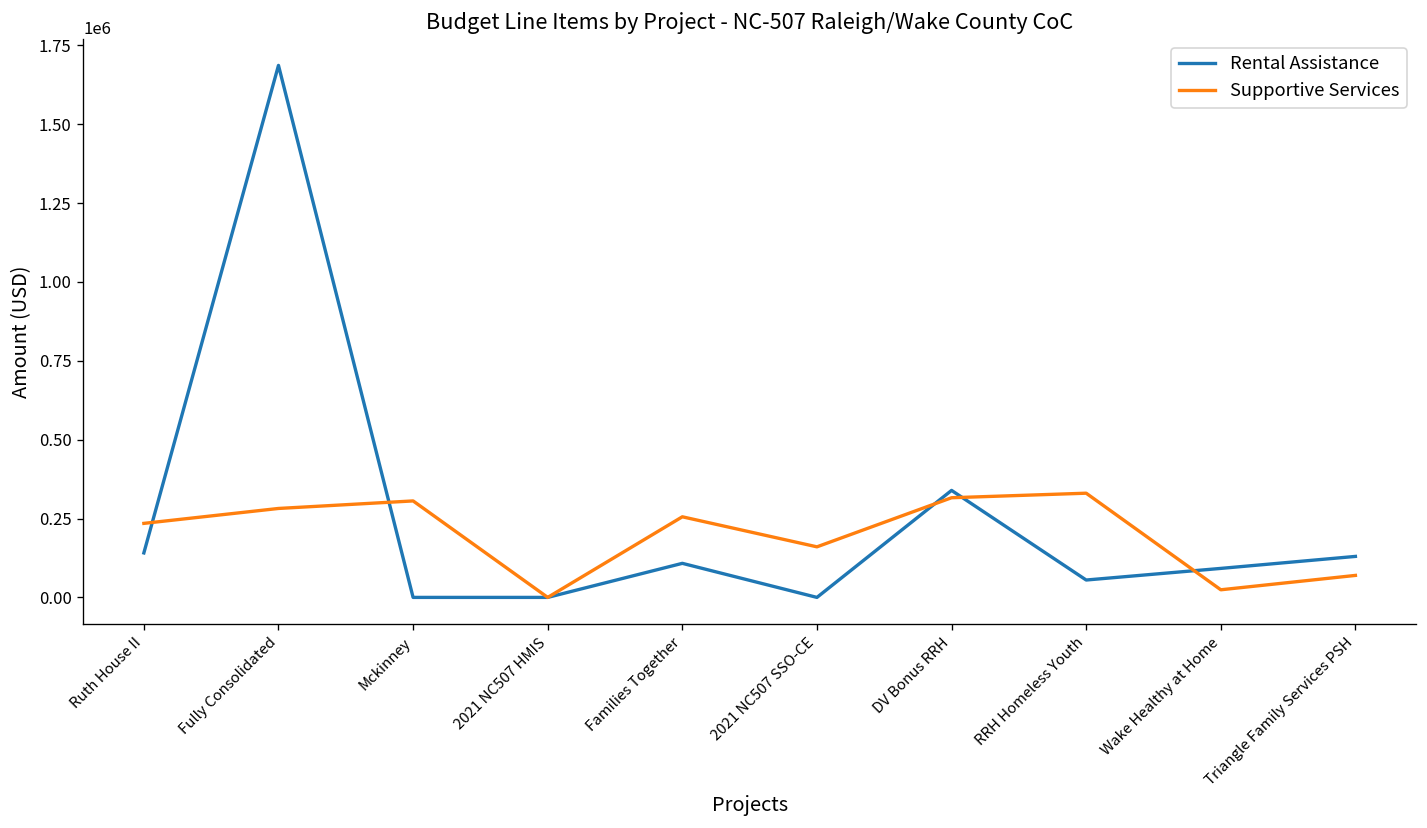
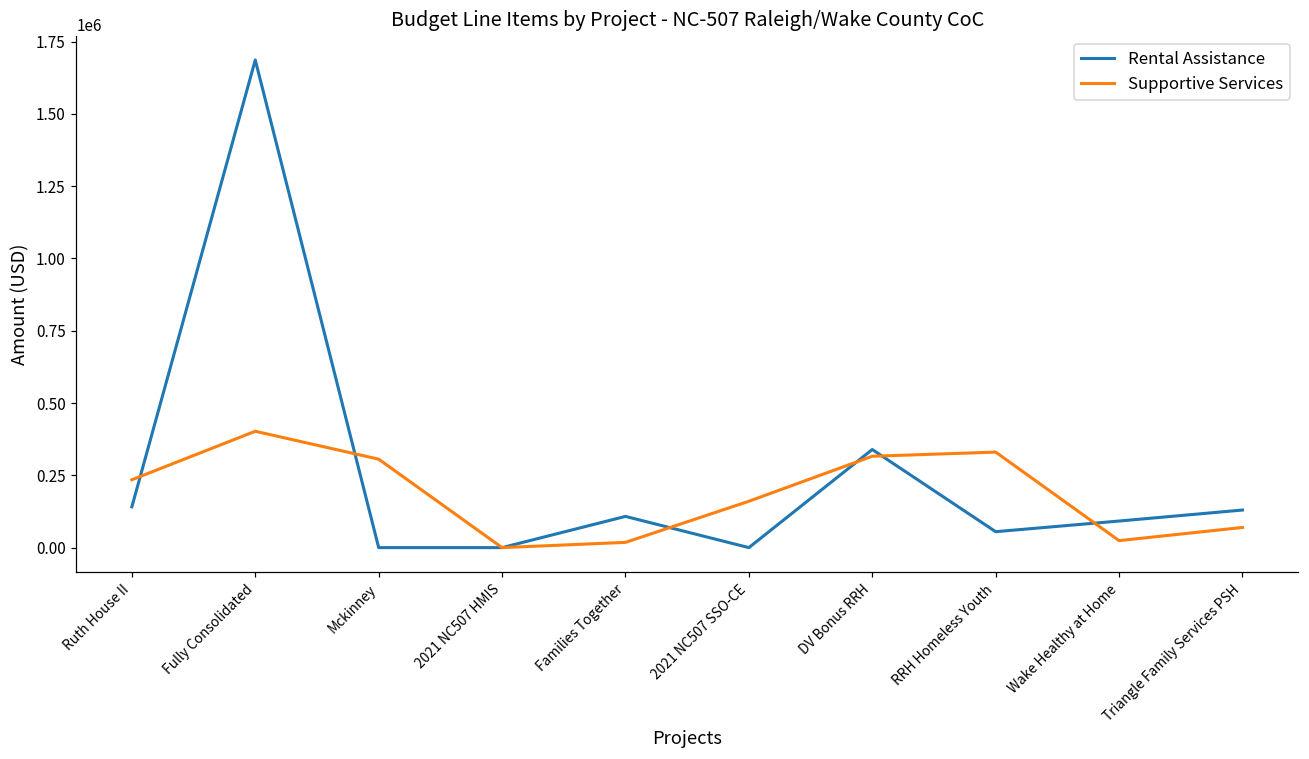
  {
    "Rental Assistance": {
      "Ruth House II": 140000,
      "Fully Consolidated": 1690000,
      "Mckinney": 0,
      "Families Together": 110000,
      "2021 NC507 SSO-CE": 0,
      "DV Bonus RRH": 340000,
      "RRH Homeless Youth": 60000,
      "Wake Healthy at Home": 90000,
      "Triangle Family Services PSH": 130000
    },
    "Supportive Services": {
      "Ruth House II": 230000,
-     "Fully Consolidated": 280000,
+     "Fully Consolidated": 400000,
      "Mckinney": 310000,
-     "Families Together": 260000,
+     "Families Together": 20000,
      "2021 NC507 SSO-CE": 160000,
      "DV Bonus RRH": 320000,
      "RRH Homeless Youth": 330000,
      "Wake Healthy at Home": 20000,
      "Triangle Family Services PSH": 70000
    }
  }
